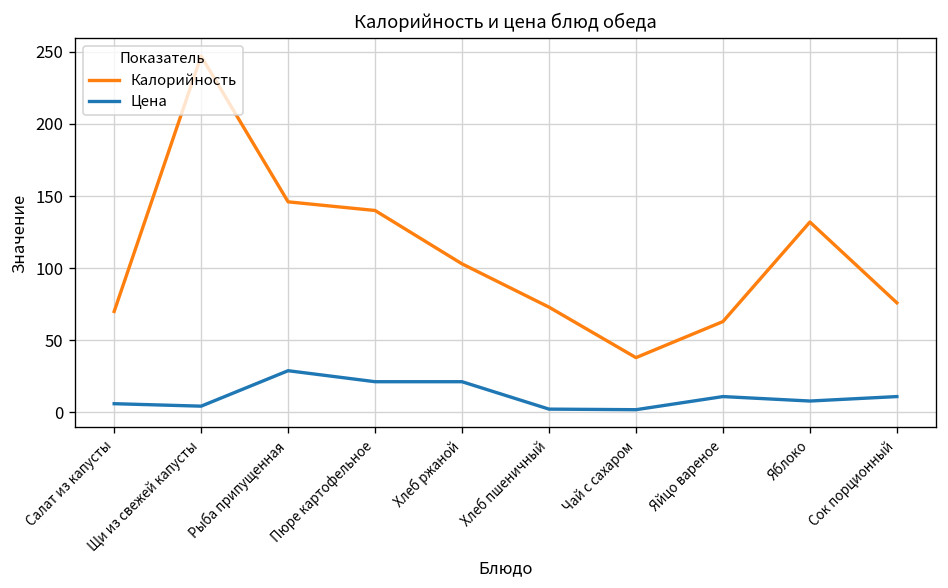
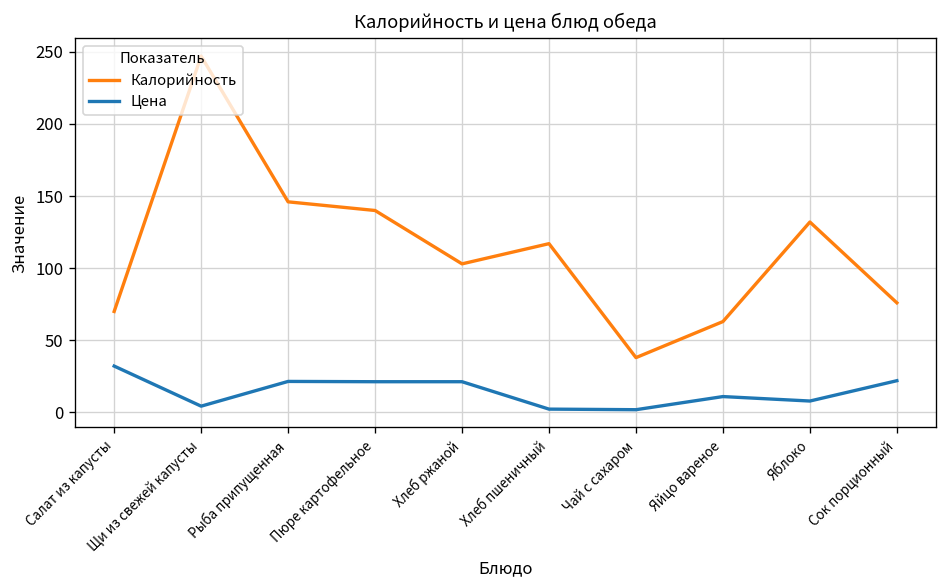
  {
    "Калорийность": {
      "Салат из капусты": 70,
      "Рыба припущенная": 146,
      "Пюре картофельное": 140,
      "Хлеб ржаной": 103,
-     "Хлеб пшеничный": 73,
+     "Хлеб пшеничный": 117,
      "Чай с сахаром": 38,
      "Яйцо вареное": 63,
      "Яблоко": 132,
      "Сок порционный": 76
    },
    "Цена": {
-     "Салат из капусты": 6,
+     "Салат из капусты": 32,
      "Щи из свежей капусты": 4,
-     "Рыба припущенная": 29,
+     "Рыба припущенная": 22,
      "Пюре картофельное": 21,
      "Хлеб ржаной": 21,
      "Хлеб пшеничный": 2,
      "Чай с сахаром": 2,
      "Яйцо вареное": 11,
      "Яблоко": 8,
-     "Сок порционный": 11
+     "Сок порционный": 22
    }
  }
